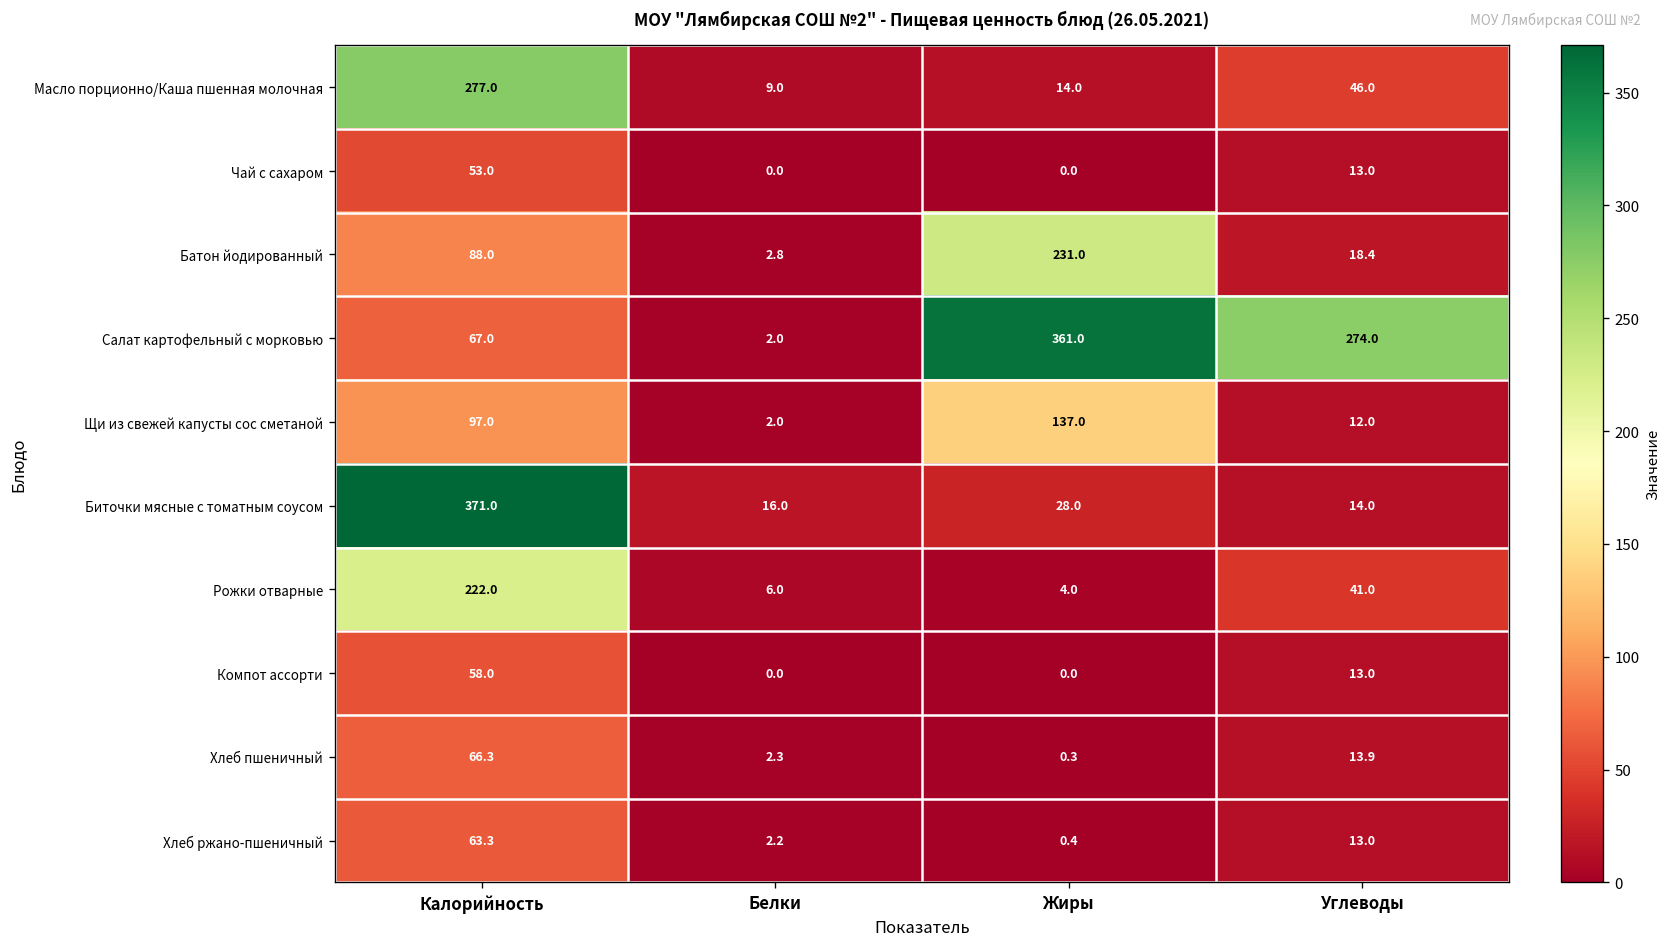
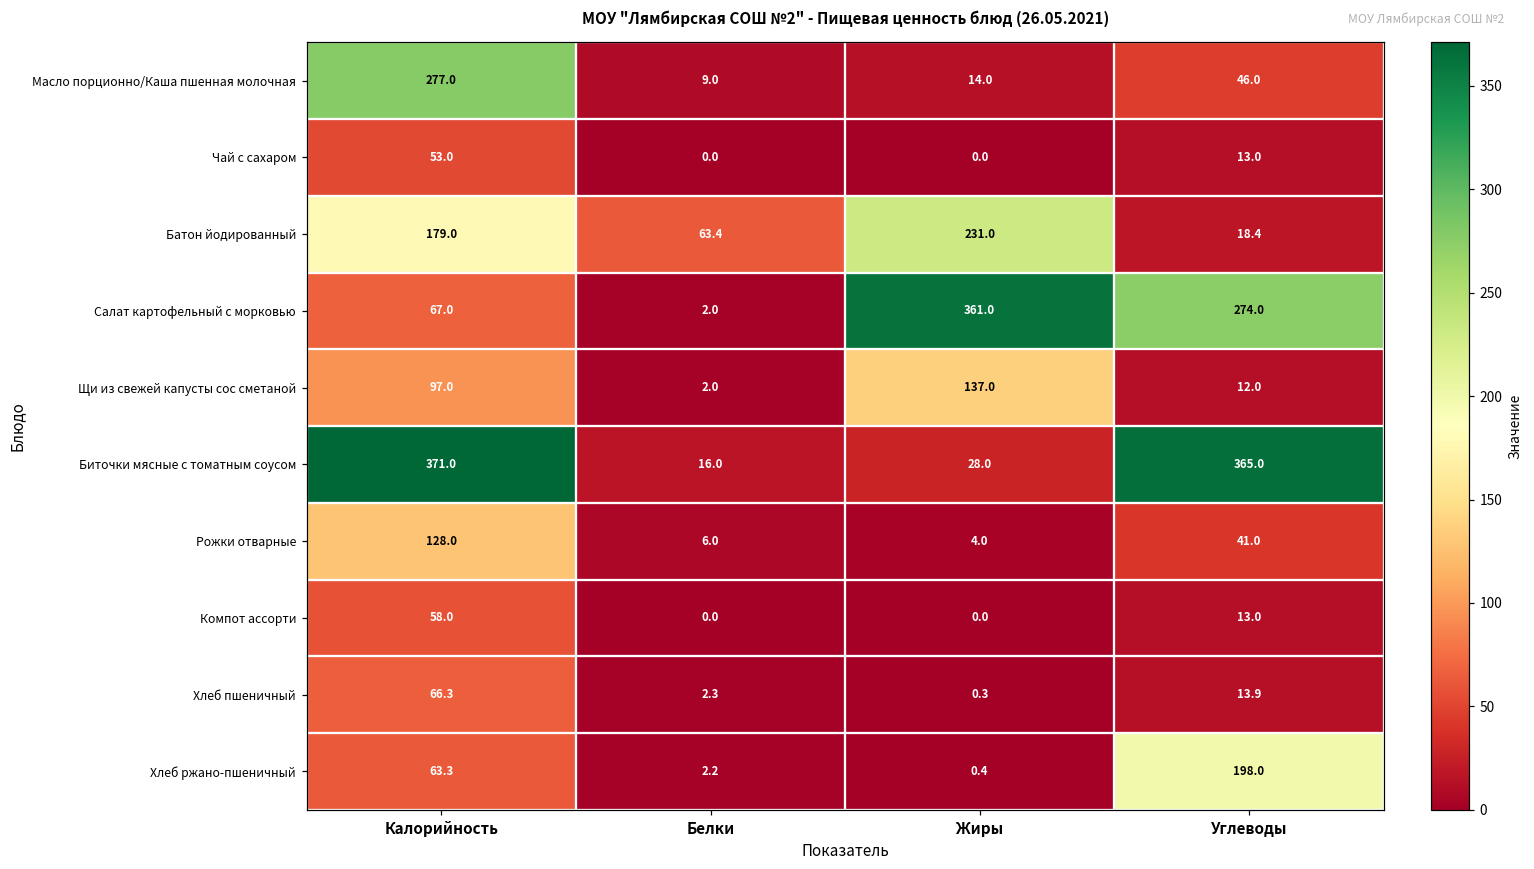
  {
    "Масло порционно/Каша пшенная молочная": {
      "Калорийность": 277.0,
      "Белки": 9.0,
      "Жиры": 14.0,
      "Углеводы": 46.0
    },
    "Чай с сахаром": {
      "Калорийность": 53.0,
      "Белки": 0.0,
      "Жиры": 0.0,
      "Углеводы": 13.0
    },
    "Батон йодированный": {
-     "Калорийность": 88.0,
-     "Белки": 2.8,
+     "Калорийность": 179.0,
+     "Белки": 63.4,
      "Жиры": 231.0,
      "Углеводы": 18.4
    },
    "Салат картофельный с морковью": {
      "Калорийность": 67.0,
      "Белки": 2.0,
      "Жиры": 361.0,
      "Углеводы": 274.0
    },
    "Щи из свежей капусты сос сметаной": {
      "Калорийность": 97.0,
      "Белки": 2.0,
      "Жиры": 137.0,
      "Углеводы": 12.0
    },
    "Биточки мясные с томатным соусом": {
      "Калорийность": 371.0,
      "Белки": 16.0,
      "Жиры": 28.0,
-     "Углеводы": 14.0
+     "Углеводы": 365.0
    },
    "Рожки отварные": {
-     "Калорийность": 222.0,
+     "Калорийность": 128.0,
      "Белки": 6.0,
      "Жиры": 4.0,
      "Углеводы": 41.0
    },
    "Компот ассорти": {
      "Калорийность": 58.0,
      "Белки": 0.0,
      "Жиры": 0.0,
      "Углеводы": 13.0
    },
    "Хлеб пшеничный": {
      "Калорийность": 66.3,
      "Белки": 2.3,
      "Жиры": 0.3,
      "Углеводы": 13.9
    },
    "Хлеб ржано-пшеничный": {
      "Калорийность": 63.3,
      "Белки": 2.2,
      "Жиры": 0.4,
-     "Углеводы": 13.0
+     "Углеводы": 198.0
    }
  }
